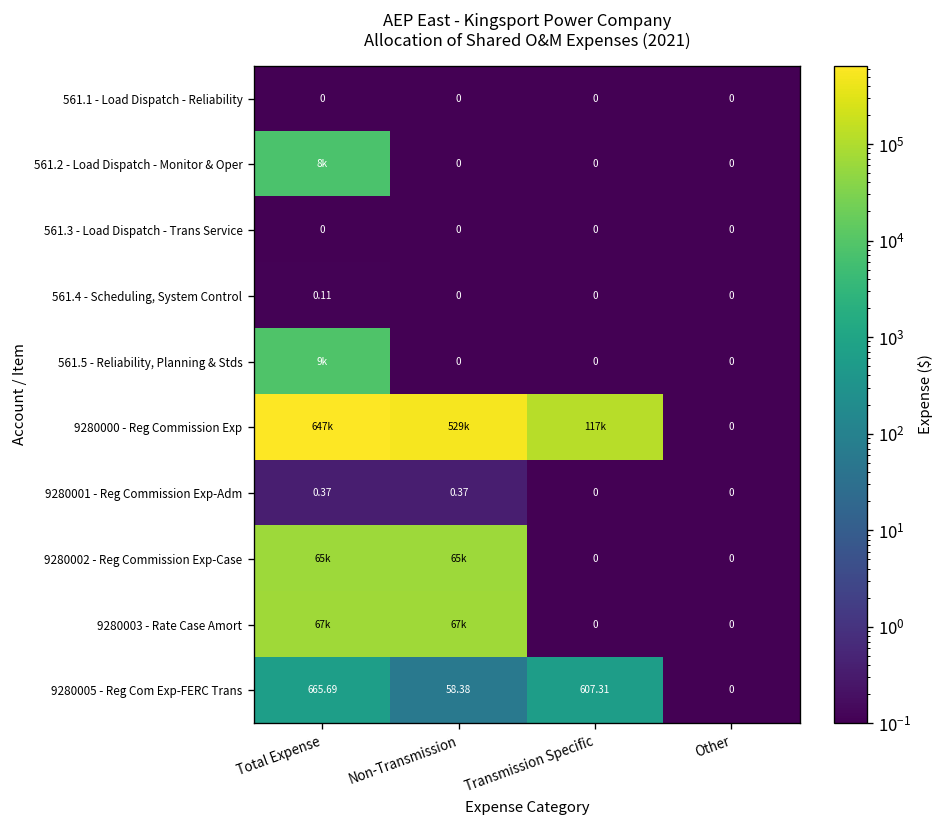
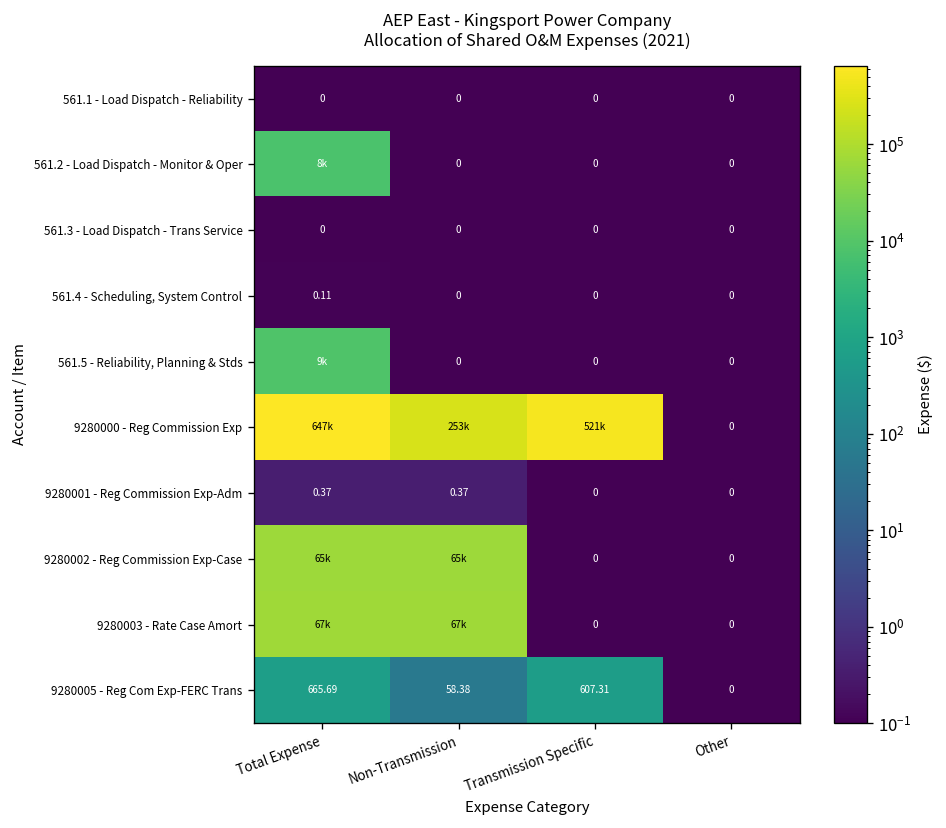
  {
    "561.1 - Load Dispatch - Reliability": {
      "Total Expense": "0",
      "Non-Transmission": "0",
      "Transmission Specific": "0",
      "Other": "0"
    },
    "561.2 - Load Dispatch - Monitor & Oper": {
      "Total Expense": "8k",
      "Non-Transmission": "0",
      "Transmission Specific": "0",
      "Other": "0"
    },
    "561.3 - Load Dispatch - Trans Service": {
      "Total Expense": "0",
      "Non-Transmission": "0",
      "Transmission Specific": "0",
      "Other": "0"
    },
    "561.4 - Scheduling, System Control": {
      "Total Expense": "0.11",
      "Non-Transmission": "0",
      "Transmission Specific": "0",
      "Other": "0"
    },
    "561.5 - Reliability, Planning & Stds": {
      "Total Expense": "9k",
      "Non-Transmission": "0",
      "Transmission Specific": "0",
      "Other": "0"
    },
    "9280000 - Reg Commission Exp": {
      "Total Expense": "647k",
-     "Non-Transmission": "529k",
-     "Transmission Specific": "117k",
+     "Non-Transmission": "253k",
+     "Transmission Specific": "521k",
      "Other": "0"
    },
    "9280001 - Reg Commission Exp-Adm": {
      "Total Expense": "0.37",
      "Non-Transmission": "0.37",
      "Transmission Specific": "0",
      "Other": "0"
    },
    "9280002 - Reg Commission Exp-Case": {
      "Total Expense": "65k",
      "Non-Transmission": "65k",
      "Transmission Specific": "0",
      "Other": "0"
    },
    "9280003 - Rate Case Amort": {
      "Total Expense": "67k",
      "Non-Transmission": "67k",
      "Transmission Specific": "0",
      "Other": "0"
    },
    "9280005 - Reg Com Exp-FERC Trans": {
      "Total Expense": "665.69",
      "Non-Transmission": "58.38",
      "Transmission Specific": "607.31",
      "Other": "0"
    }
  }
